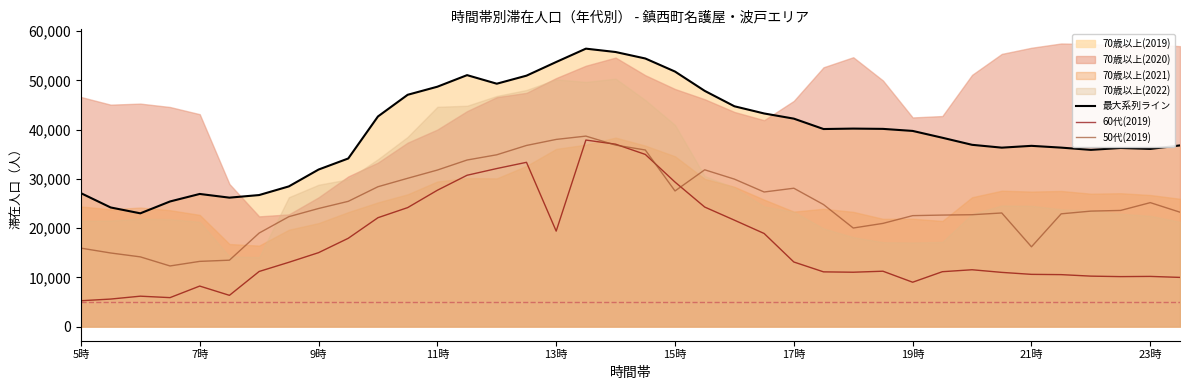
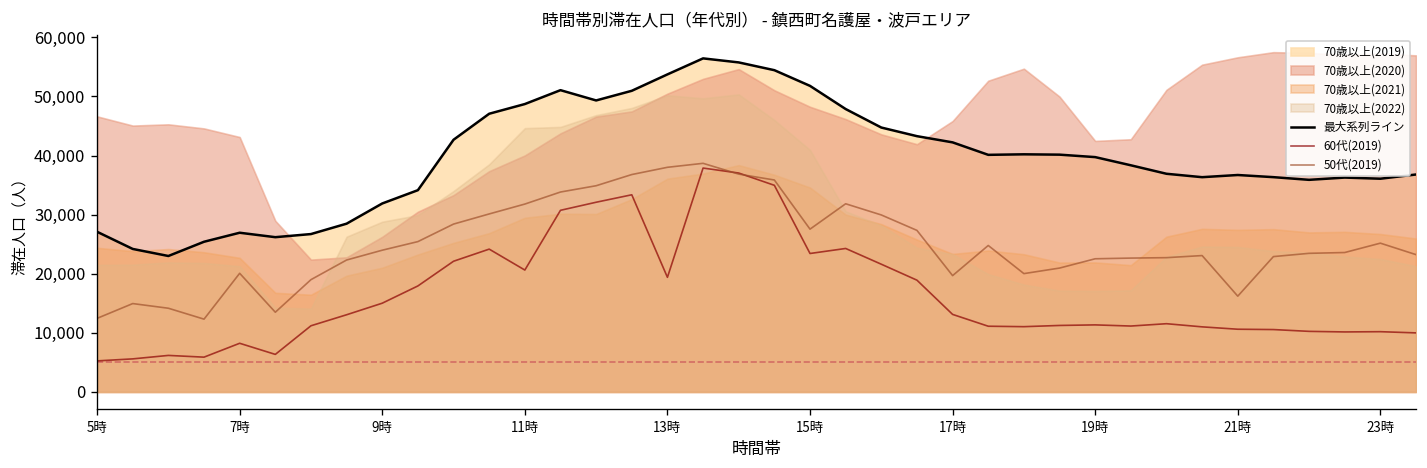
  {
    "60代(2019)": {
      "5時": "5,000",
      "7時": "8,000",
      "9時": "15,000",
-     "11時": "28,000",
+     "11時": "21,000",
      "13時": "19,000",
-     "15時": "29,000",
+     "15時": "23,000",
      "17時": "13,000",
-     "19時": "9,000",
+     "19時": "11,000",
      "21時": "11,000",
      "23時": "10,000"
    },
    "50代(2019)": {
-     "5時": "16,000",
-     "7時": "13,000",
+     "5時": "12,000",
+     "7時": "20,000",
      "9時": "24,000",
      "11時": "32,000",
      "13時": "38,000",
      "15時": "28,000",
-     "17時": "28,000",
+     "17時": "20,000",
      "19時": "23,000",
      "21時": "16,000",
      "23時": "25,000"
    }
  }
